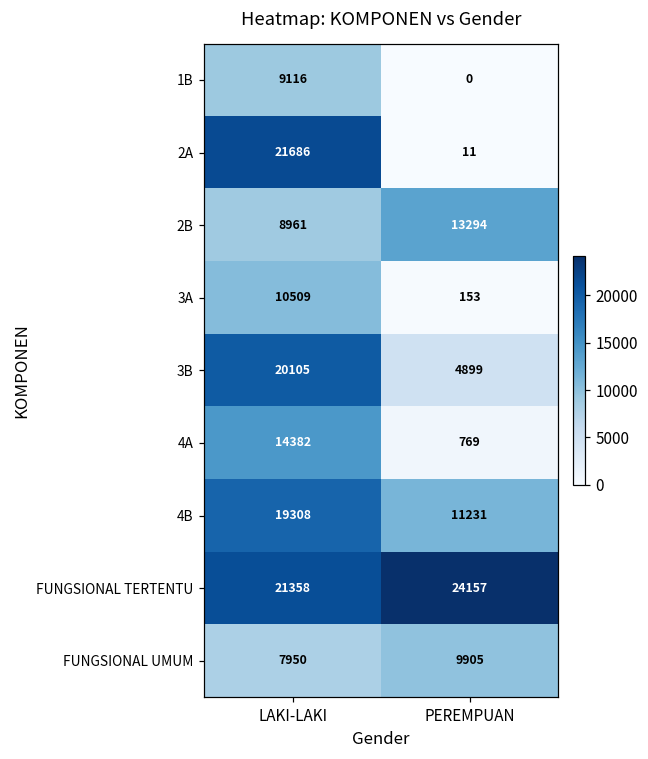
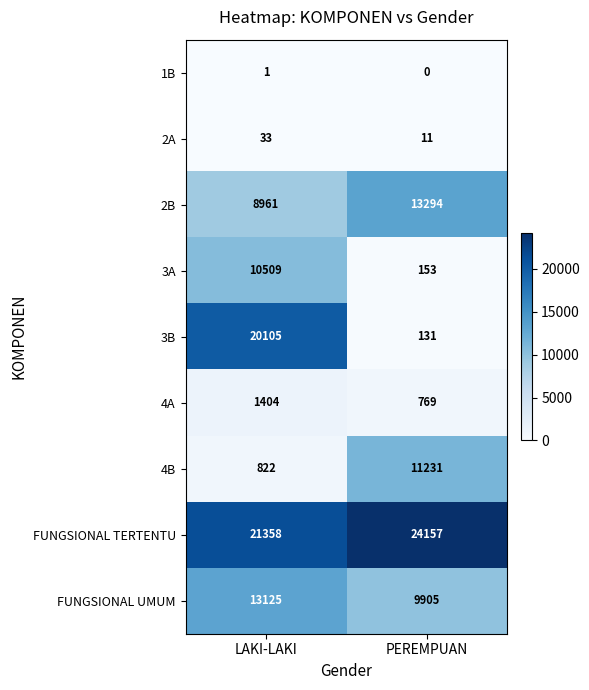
  {
    "1B": {
-     "LAKI-LAKI": 9116,
+     "LAKI-LAKI": 1,
      "PEREMPUAN": 0
    },
    "2A": {
-     "LAKI-LAKI": 21686,
+     "LAKI-LAKI": 33,
      "PEREMPUAN": 11
    },
    "2B": {
      "LAKI-LAKI": 8961,
      "PEREMPUAN": 13294
    },
    "3A": {
      "LAKI-LAKI": 10509,
      "PEREMPUAN": 153
    },
    "3B": {
      "LAKI-LAKI": 20105,
-     "PEREMPUAN": 4899
+     "PEREMPUAN": 131
    },
    "4A": {
-     "LAKI-LAKI": 14382,
+     "LAKI-LAKI": 1404,
      "PEREMPUAN": 769
    },
    "4B": {
-     "LAKI-LAKI": 19308,
+     "LAKI-LAKI": 822,
      "PEREMPUAN": 11231
    },
    "FUNGSIONAL TERTENTU": {
      "LAKI-LAKI": 21358,
      "PEREMPUAN": 24157
    },
    "FUNGSIONAL UMUM": {
-     "LAKI-LAKI": 7950,
+     "LAKI-LAKI": 13125,
      "PEREMPUAN": 9905
    }
  }
